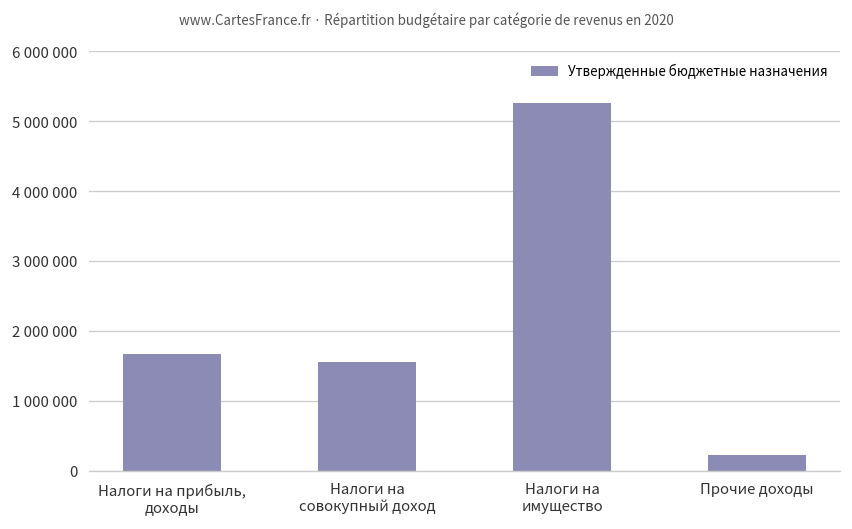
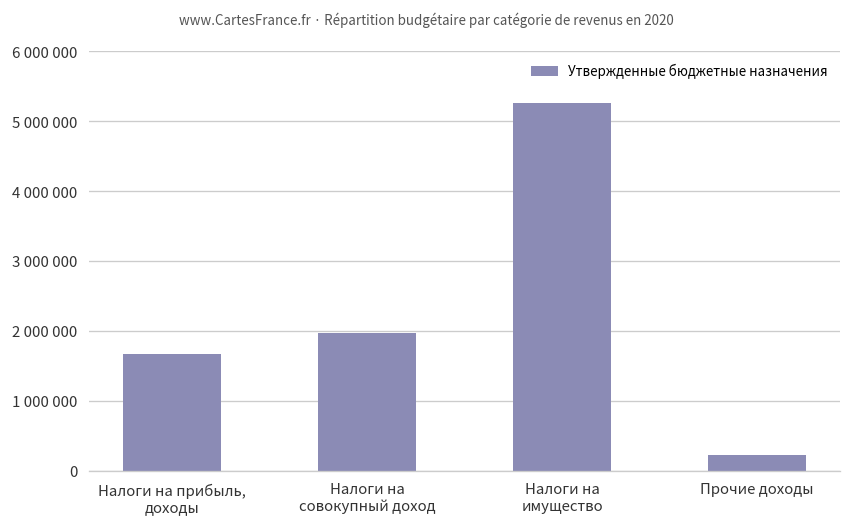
  {
    "Налоги на прибыль, доходы": 1700000,
-   "Налоги на совокупный доход": 1600000,
+   "Налоги на совокупный доход": 2000000,
    "Налоги на имущество": 5300000,
    "Прочие доходы": 200000
  }
